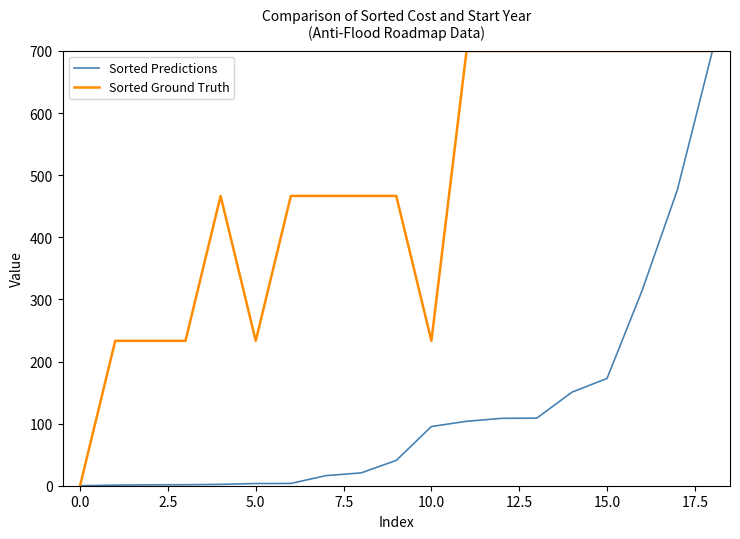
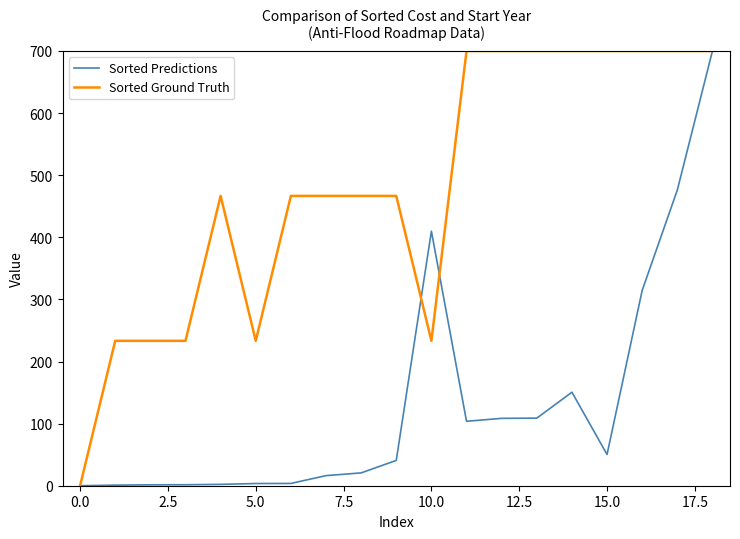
  {
    "Sorted Predictions": {
      "5.0": 0,
-     "10.0": 100,
-     "15.0": 170
+     "10.0": 410,
+     "15.0": 50
    },
    "Sorted Ground Truth": {
      "5.0": 230,
      "10.0": 230,
      "15.0": 700
    }
  }
